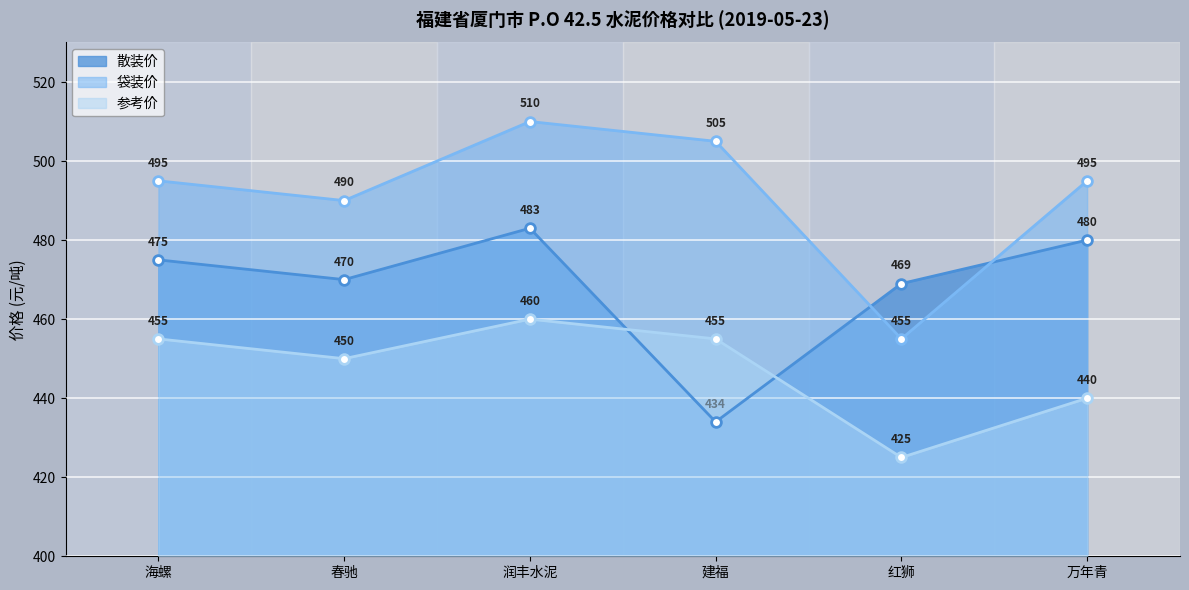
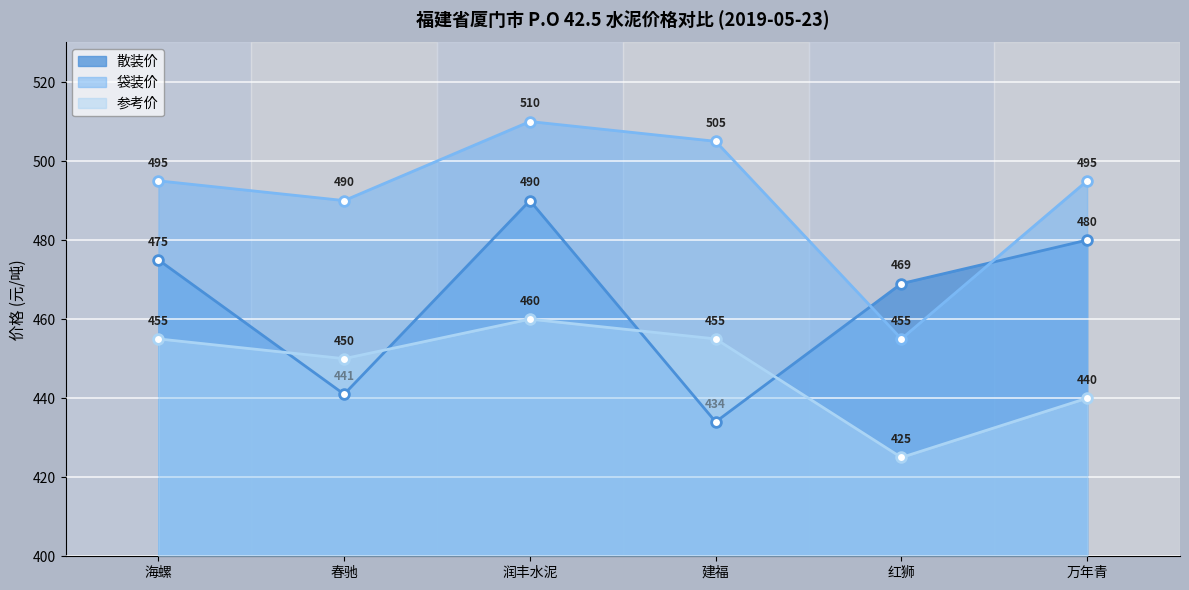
  {
    "散装价": {
      "海螺": 475,
-     "春驰": 470,
-     "润丰水泥": 483,
+     "春驰": 441,
+     "润丰水泥": 490,
      "建福": 434,
      "红狮": 469,
      "万年青": 480
    }
  }
